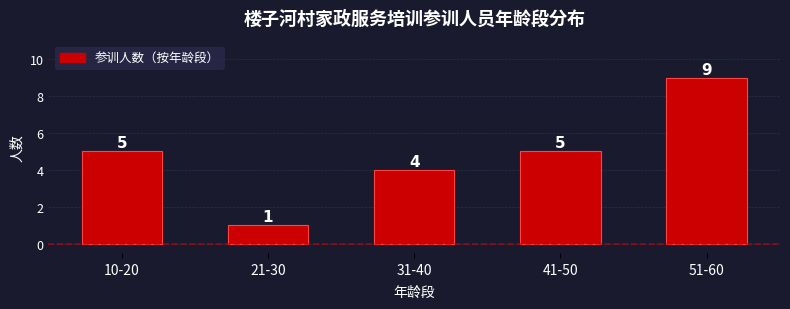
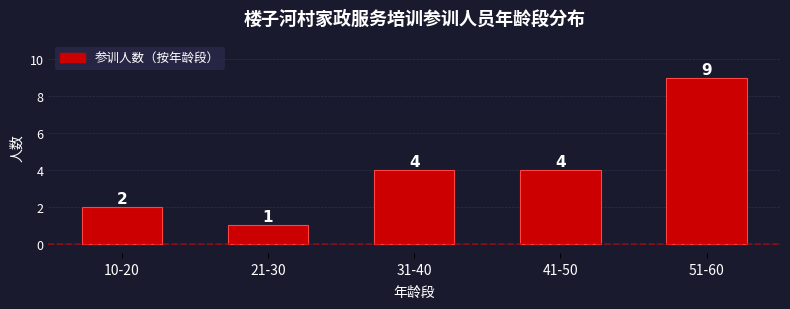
  {
-   "10-20": 5,
+   "10-20": 2,
    "21-30": 1,
    "31-40": 4,
-   "41-50": 5,
+   "41-50": 4,
    "51-60": 9
  }
